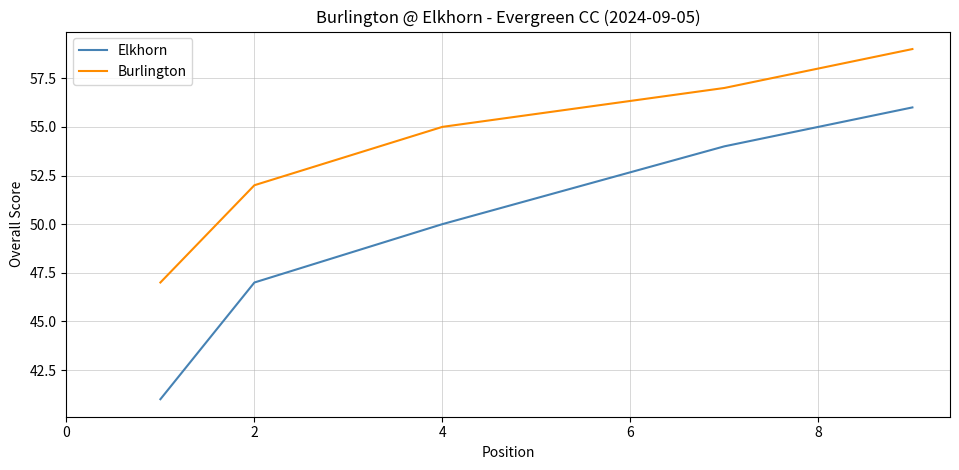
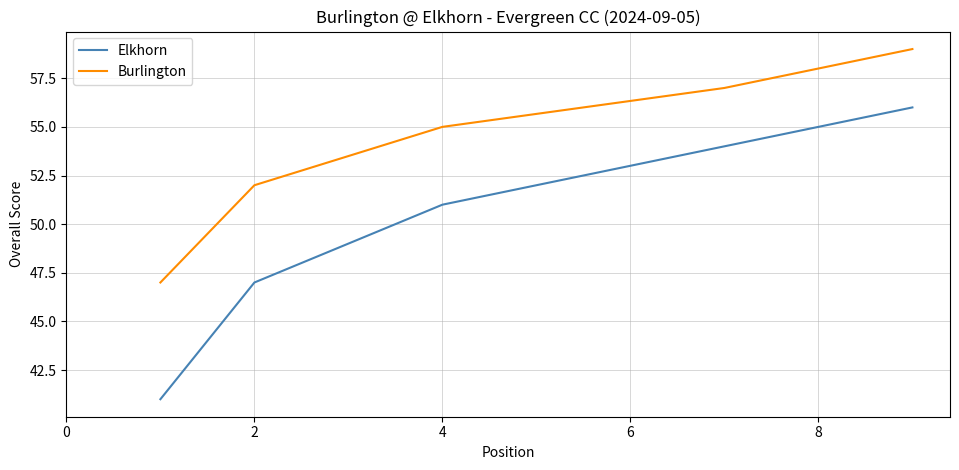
  {
    "Elkhorn": {
      "2": 47,
-     "4": 50
+     "4": 51
    },
    "Burlington": {
      "2": 52,
      "4": 55
    }
  }
